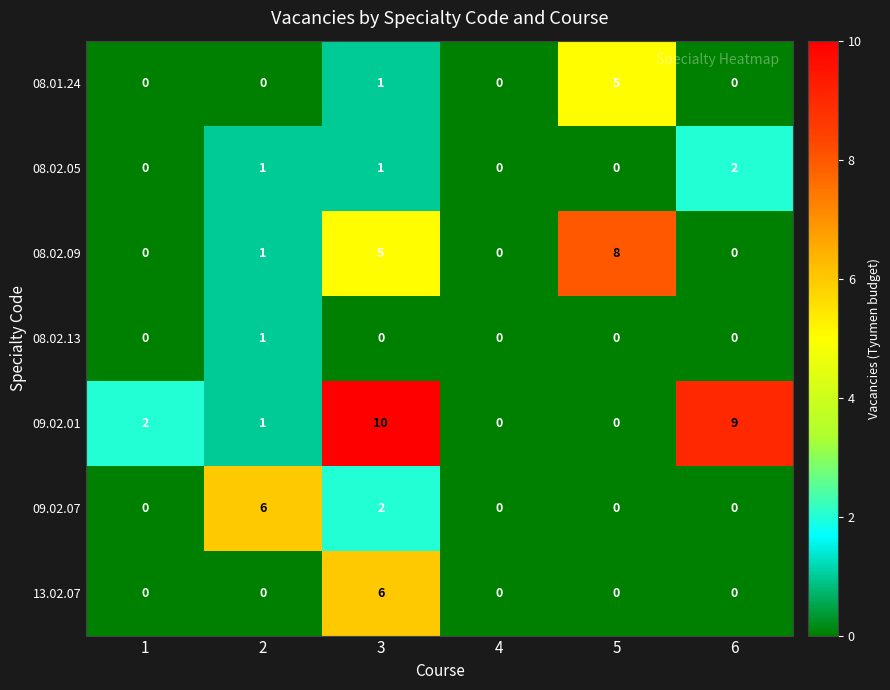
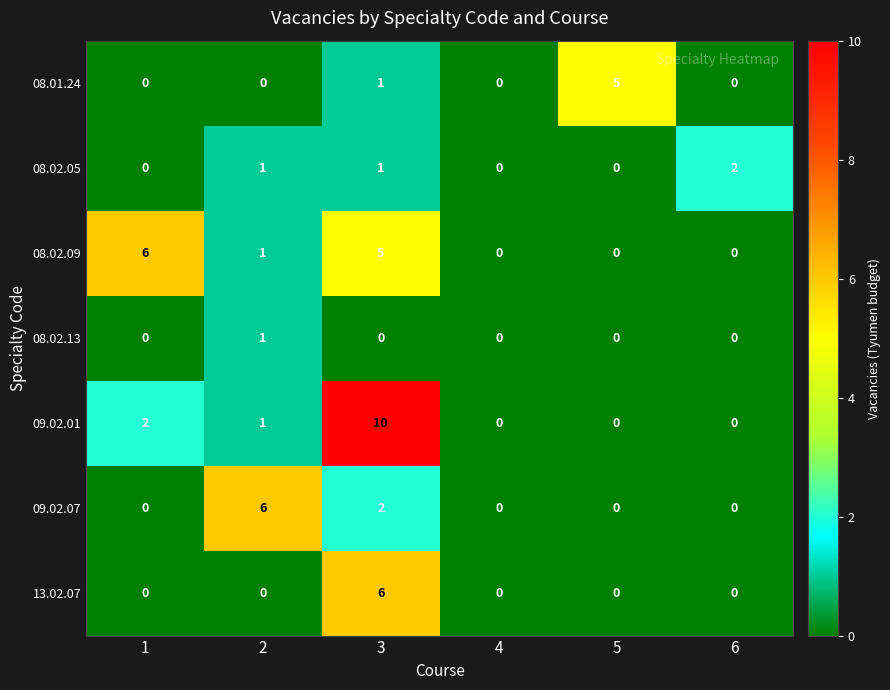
  {
    "08.01.24": {
      "1": 0,
      "2": 0,
      "3": 1,
      "4": 0,
      "5": 5
    },
    "08.02.05": {
      "1": 0,
      "2": 1,
      "3": 1,
      "4": 0,
      "5": 0,
      "6": 2
    },
    "08.02.09": {
-     "1": 0,
+     "1": 6,
      "2": 1,
      "3": 5,
      "4": 0,
-     "5": 8,
+     "5": 0,
      "6": 0
    },
    "08.02.13": {
      "1": 0,
      "2": 1,
      "3": 0,
      "4": 0,
      "5": 0,
      "6": 0
    },
    "09.02.01": {
      "1": 2,
      "2": 1,
      "3": 10,
      "4": 0,
      "5": 0,
-     "6": 9
+     "6": 0
    },
    "09.02.07": {
      "1": 0,
      "2": 6,
      "3": 2,
      "4": 0,
      "5": 0,
      "6": 0
    },
    "13.02.07": {
      "1": 0,
      "2": 0,
      "3": 6,
      "4": 0,
      "5": 0,
      "6": 0
    }
  }
